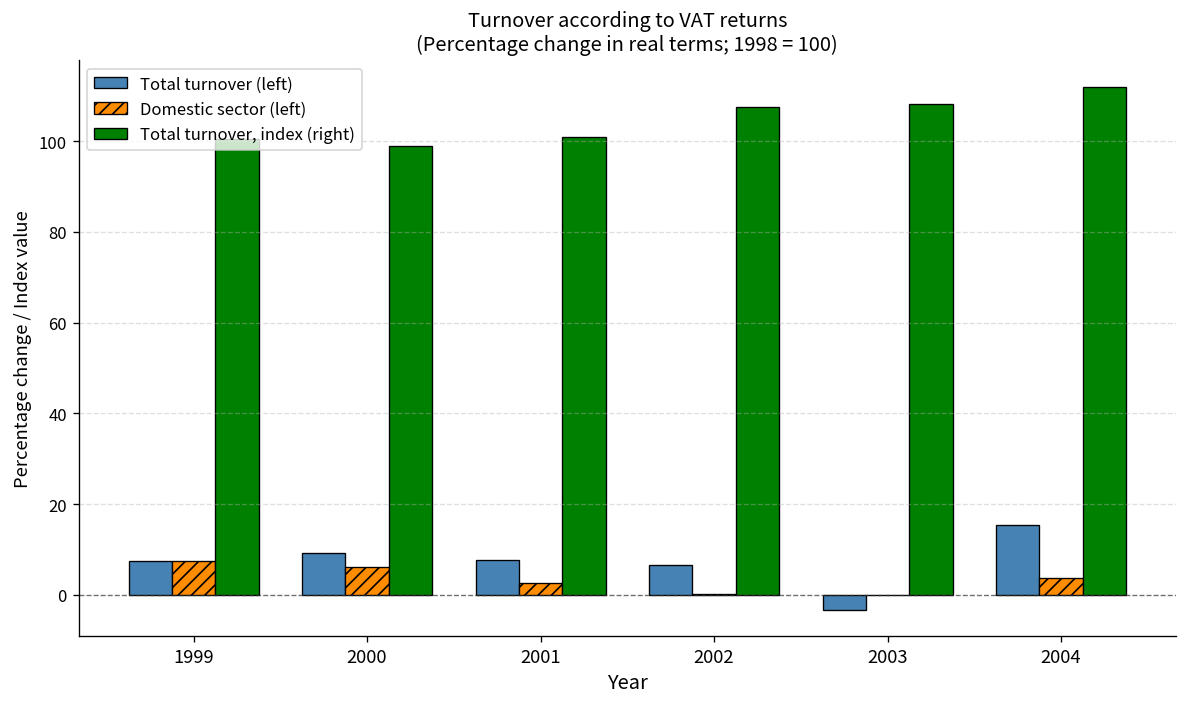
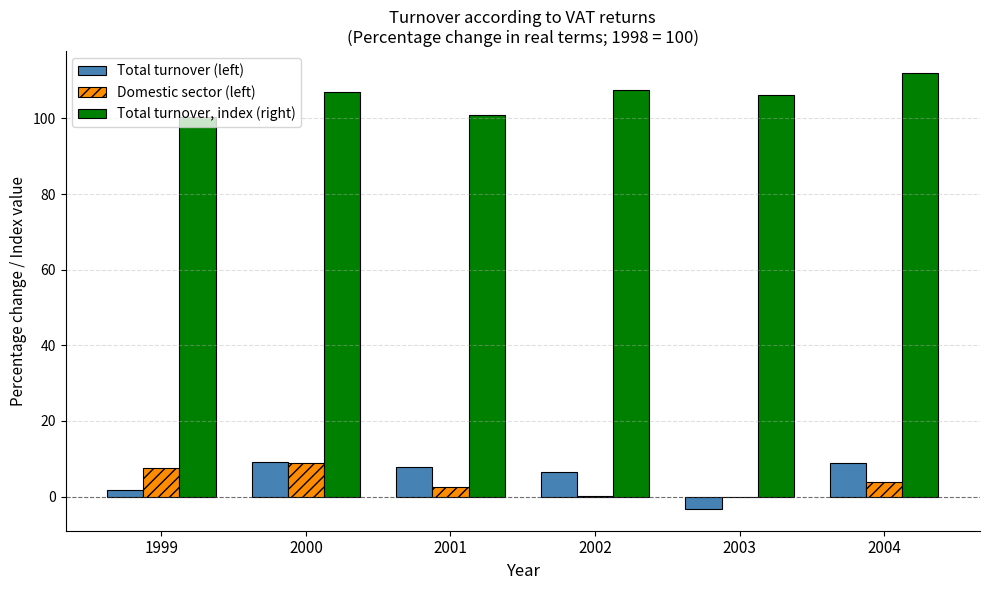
  {
    "Total turnover (left)": {
-     "1999": 7,
+     "1999": 2,
      "2000": 9,
      "2001": 8,
      "2002": 6,
      "2003": -3,
-     "2004": 15
+     "2004": 9
    },
    "Domestic sector (left)": {
      "1999": 8,
-     "2000": 6,
+     "2000": 9,
      "2001": 3,
      "2004": 4
    },
    "Total turnover, index (right)": {
-     "2000": 99,
+     "2000": 107,
      "2001": 101,
      "2002": 108,
-     "2003": 108,
+     "2003": 106,
      "2004": 112
    }
  }
